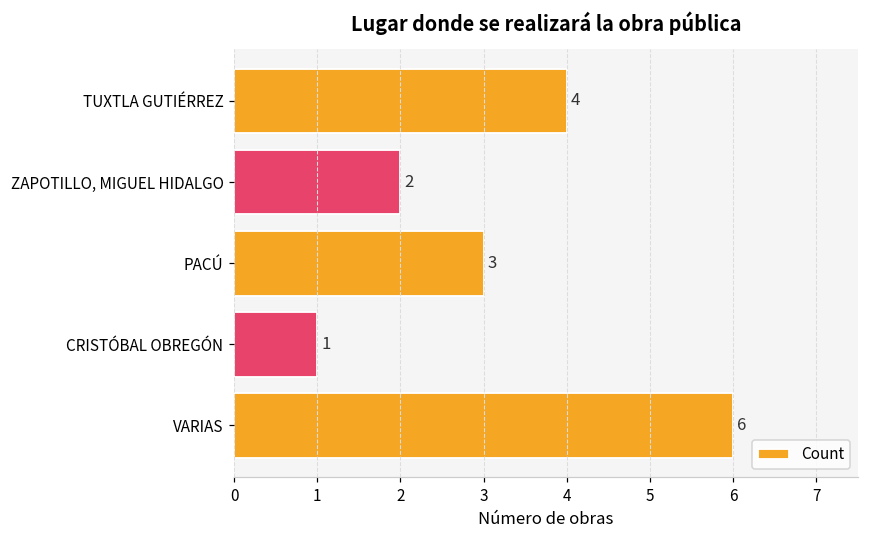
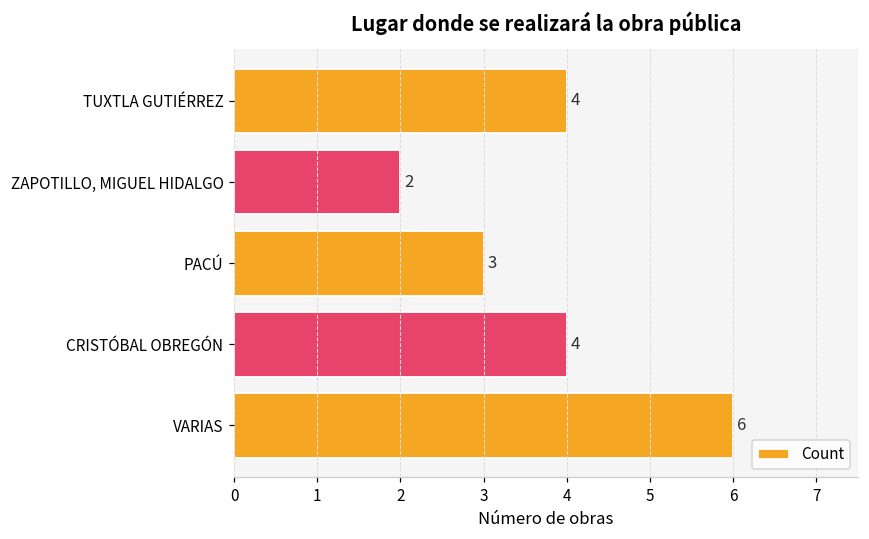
  {
    "TUXTLA GUTIÉRREZ": 4,
    "ZAPOTILLO, MIGUEL HIDALGO": 2,
    "PACÚ": 3,
-   "CRISTÓBAL OBREGÓN": 1,
+   "CRISTÓBAL OBREGÓN": 4,
    "VARIAS": 6
  }
